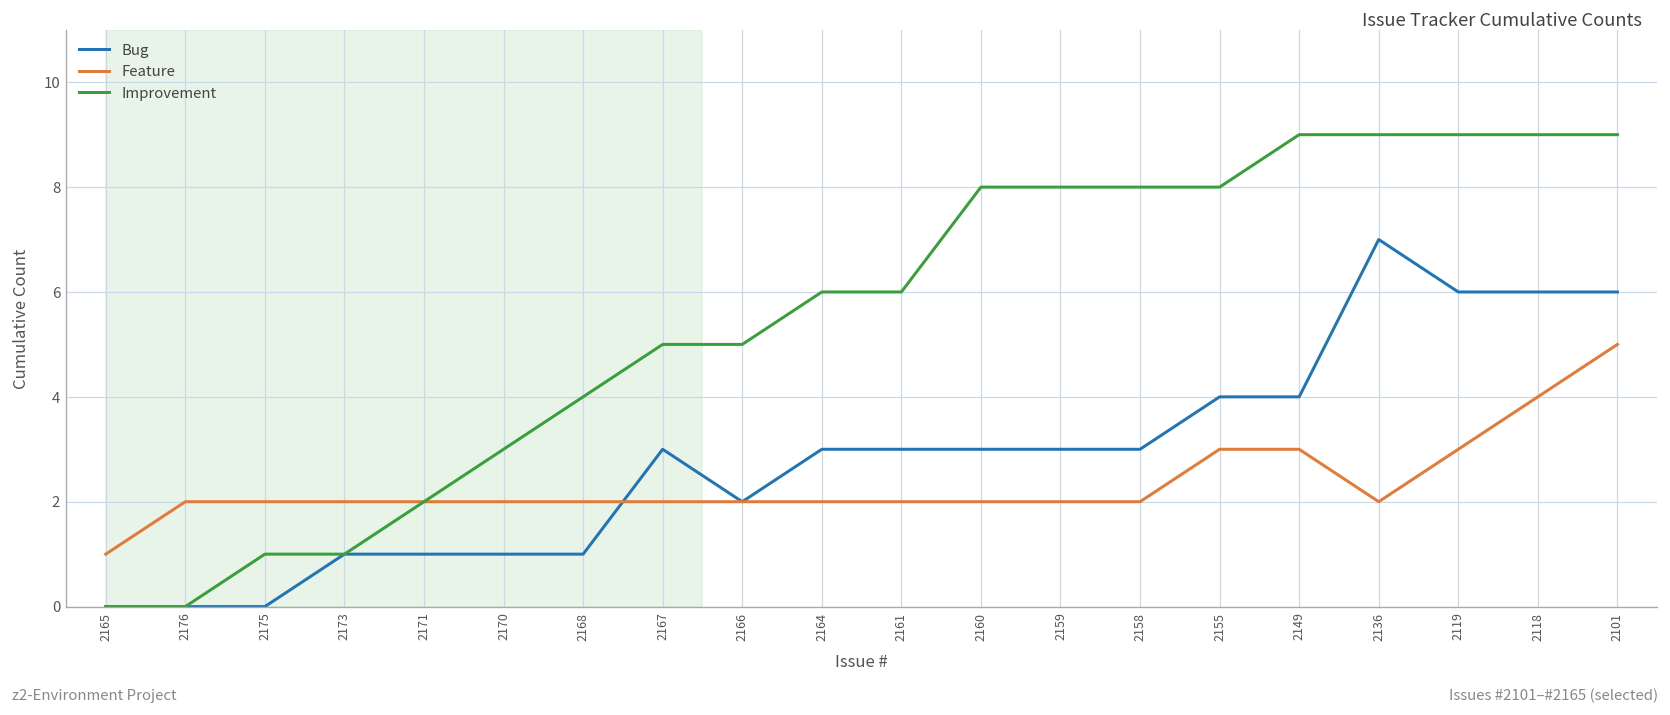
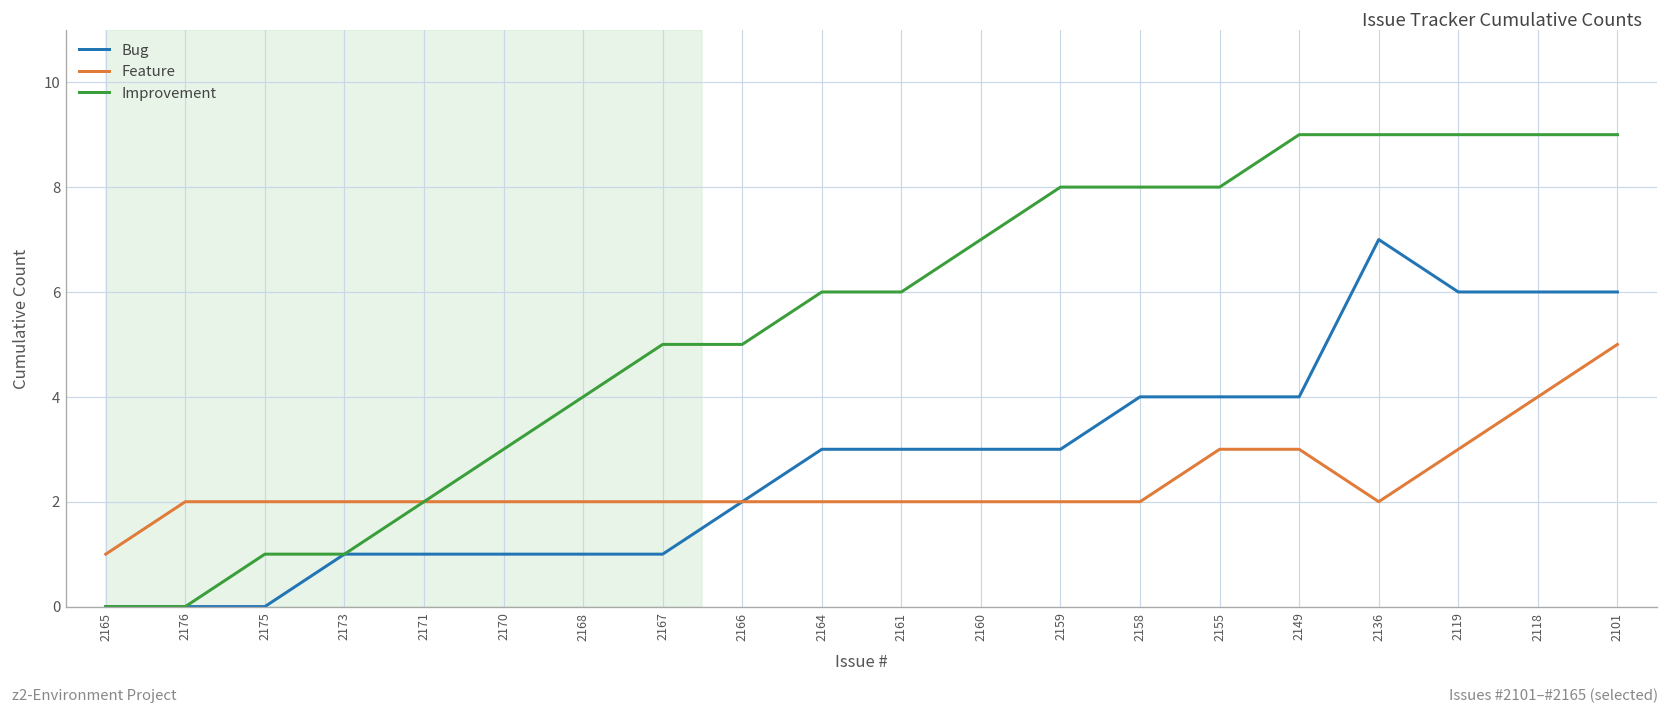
  {
    "Bug": {
      "2175": 0,
      "2171": 1,
      "2170": 1,
      "2168": 1,
-     "2167": 3,
+     "2167": 1,
      "2164": 3,
      "2161": 3,
      "2160": 3,
      "2159": 3,
-     "2158": 3,
+     "2158": 4,
      "2155": 4,
      "2149": 4,
      "2136": 7,
      "2119": 6,
      "2118": 6,
      "2101": 6
    },
    "Feature": {
      "2165": 1,
      "2176": 2,
      "2175": 2,
      "2173": 2,
      "2170": 2,
      "2168": 2,
      "2167": 2,
      "2164": 2,
      "2161": 2,
      "2160": 2,
      "2159": 2,
      "2158": 2,
      "2155": 3,
      "2149": 3,
      "2136": 2,
      "2119": 3,
      "2118": 4,
      "2101": 5
    },
    "Improvement": {
      "2175": 1,
      "2170": 3,
      "2168": 4,
      "2167": 5,
      "2166": 5,
      "2164": 6,
      "2161": 6,
-     "2160": 8,
+     "2160": 7,
      "2159": 8,
      "2158": 8,
      "2155": 8,
      "2149": 9,
      "2136": 9,
      "2119": 9,
      "2118": 9,
      "2101": 9
    }
  }
